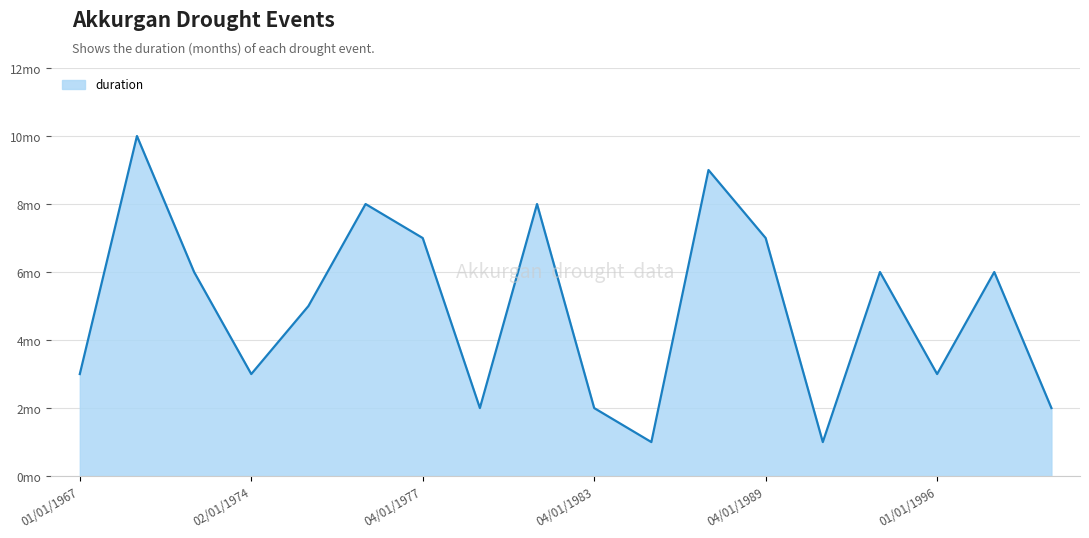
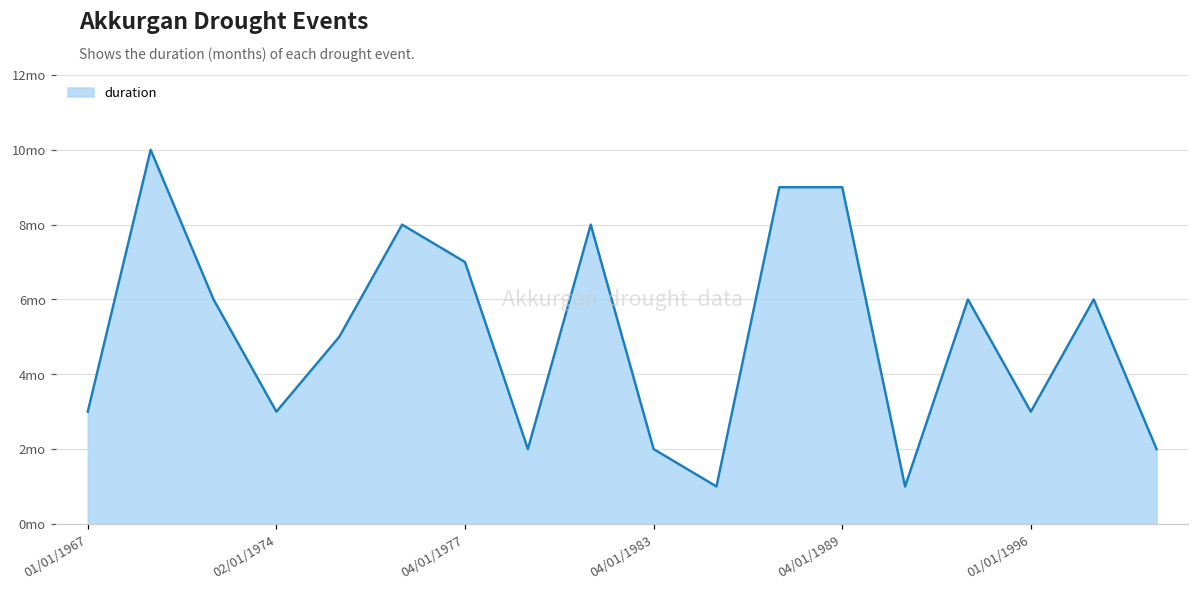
  {
    "01/01/1967": "3mo",
    "02/01/1974": "3mo",
    "04/01/1977": "7mo",
    "04/01/1983": "2mo",
-   "04/01/1989": "7mo",
+   "04/01/1989": "9mo",
    "01/01/1996": "3mo"
  }
